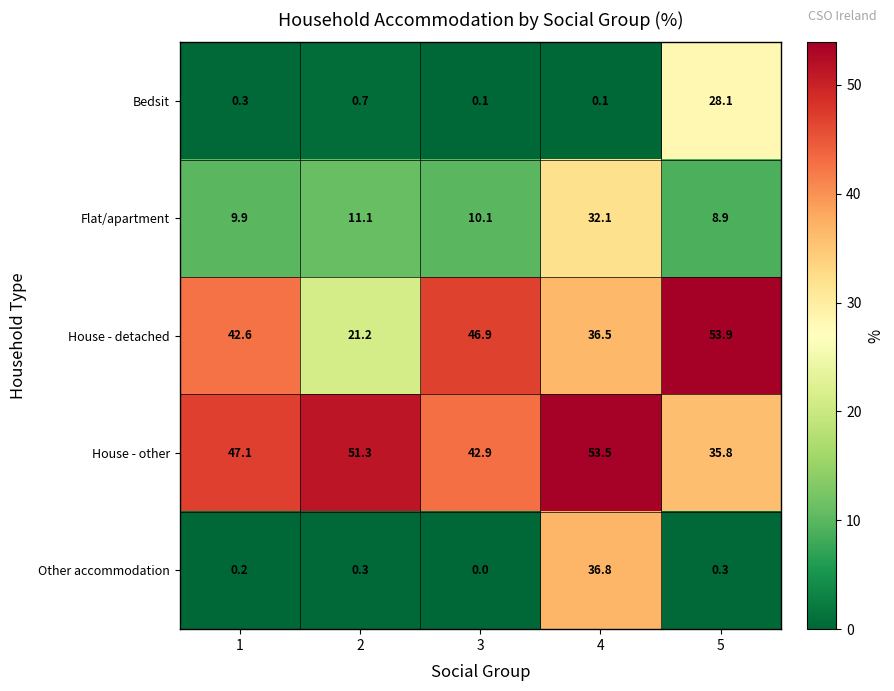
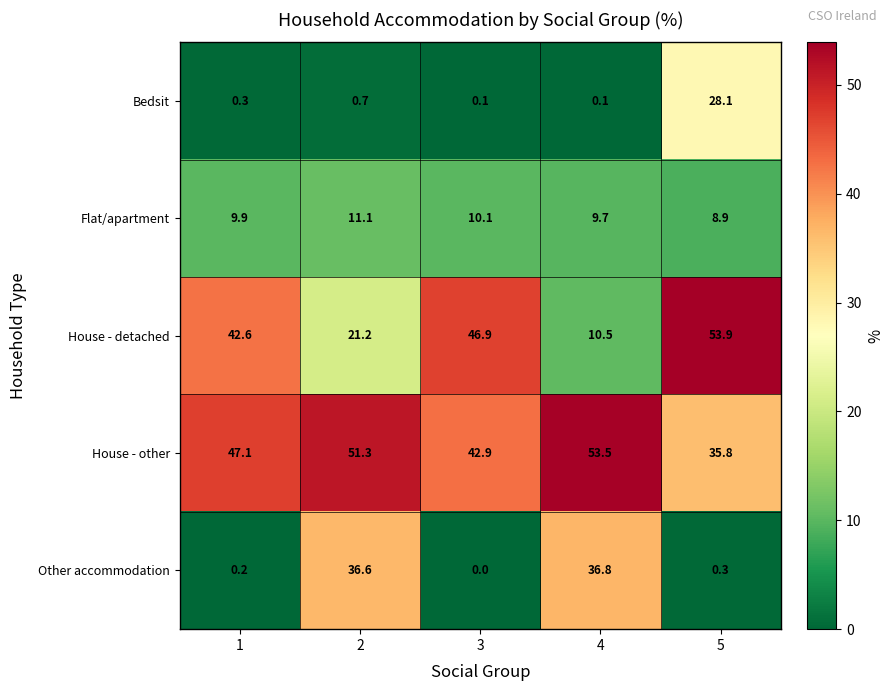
  {
    "Bedsit": {
      "1": 0.3,
      "2": 0.7,
      "3": 0.1,
      "4": 0.1,
      "5": 28.1
    },
    "Flat/apartment": {
      "1": 9.9,
      "2": 11.1,
      "3": 10.1,
-     "4": 32.1,
+     "4": 9.7,
      "5": 8.9
    },
    "House - detached": {
      "1": 42.6,
      "2": 21.2,
      "3": 46.9,
-     "4": 36.5,
+     "4": 10.5,
      "5": 53.9
    },
    "House - other": {
      "1": 47.1,
      "2": 51.3,
      "3": 42.9,
      "4": 53.5,
      "5": 35.8
    },
    "Other accommodation": {
      "1": 0.2,
-     "2": 0.3,
+     "2": 36.6,
      "3": 0.0,
      "4": 36.8,
      "5": 0.3
    }
  }
